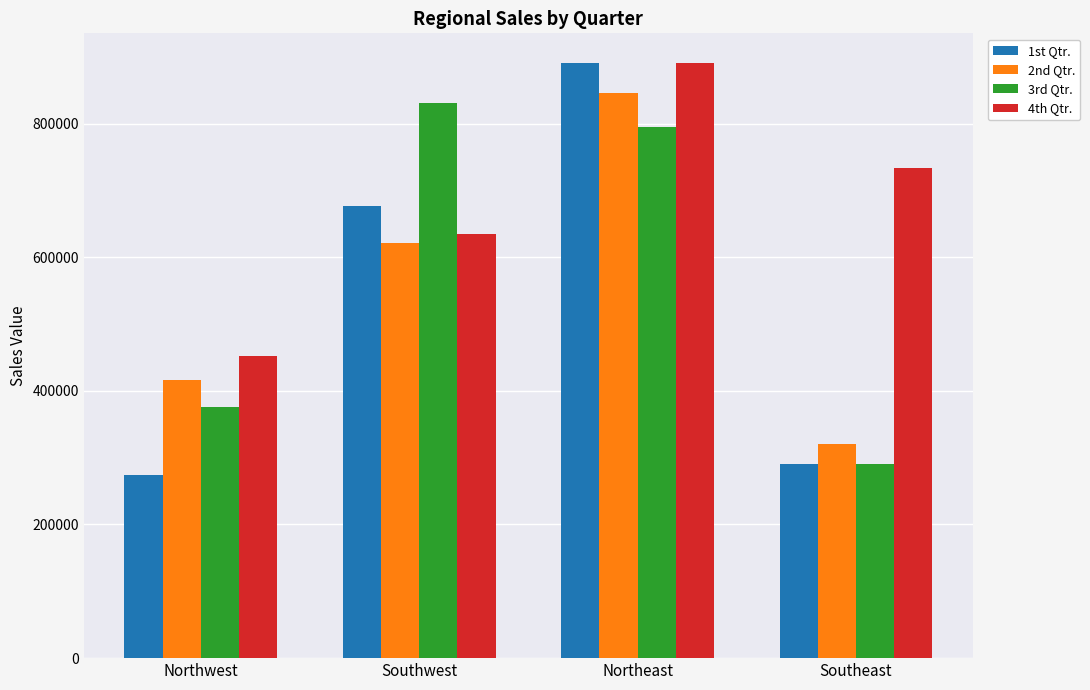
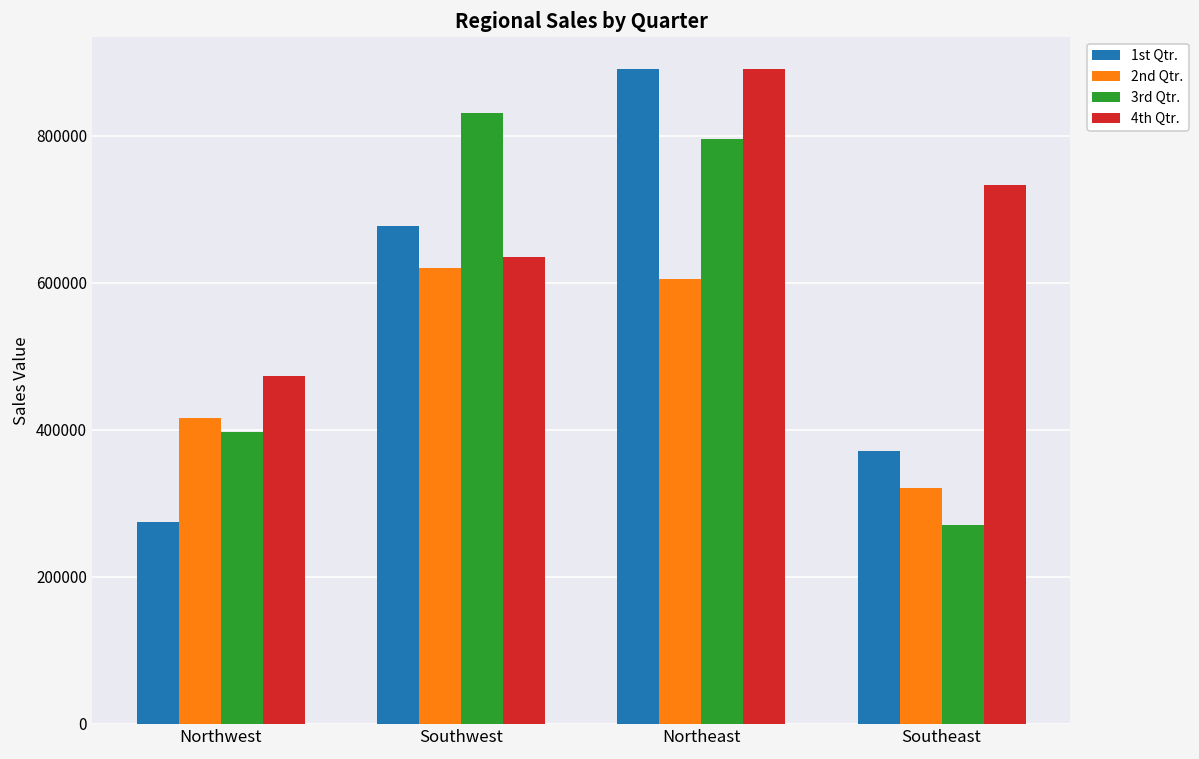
  {
    "1st Qtr.": {
      "Northwest": 270000,
      "Southwest": 680000,
      "Northeast": 890000,
-     "Southeast": 290000
+     "Southeast": 370000
    },
    "2nd Qtr.": {
      "Northwest": 420000,
      "Southwest": 620000,
-     "Northeast": 850000,
+     "Northeast": 600000,
      "Southeast": 320000
    },
    "3rd Qtr.": {
-     "Northwest": 380000,
+     "Northwest": 400000,
      "Southwest": 830000,
      "Northeast": 800000,
-     "Southeast": 290000
+     "Southeast": 270000
    },
    "4th Qtr.": {
-     "Northwest": 450000,
+     "Northwest": 470000,
      "Southwest": 640000,
      "Northeast": 890000,
      "Southeast": 730000
    }
  }
